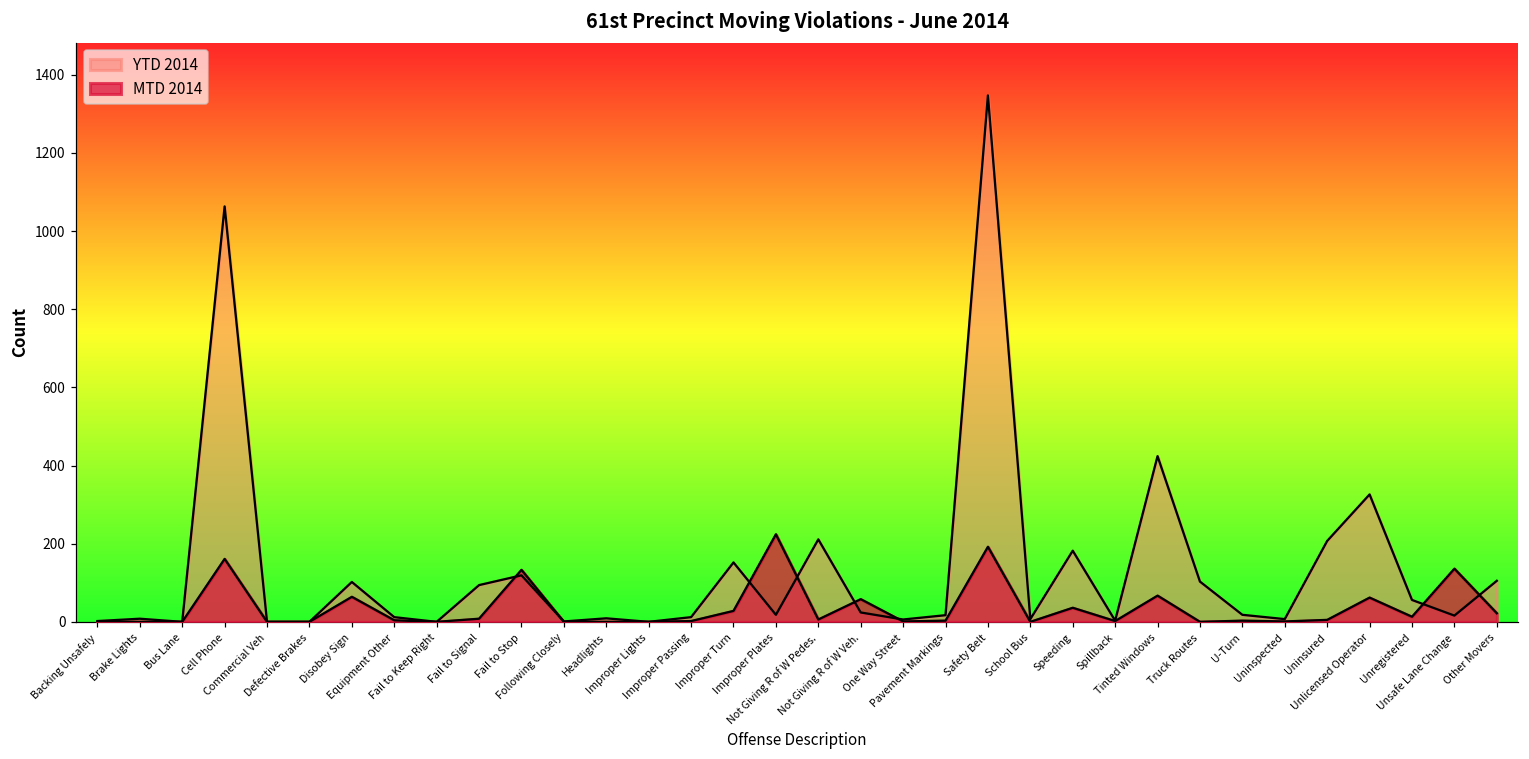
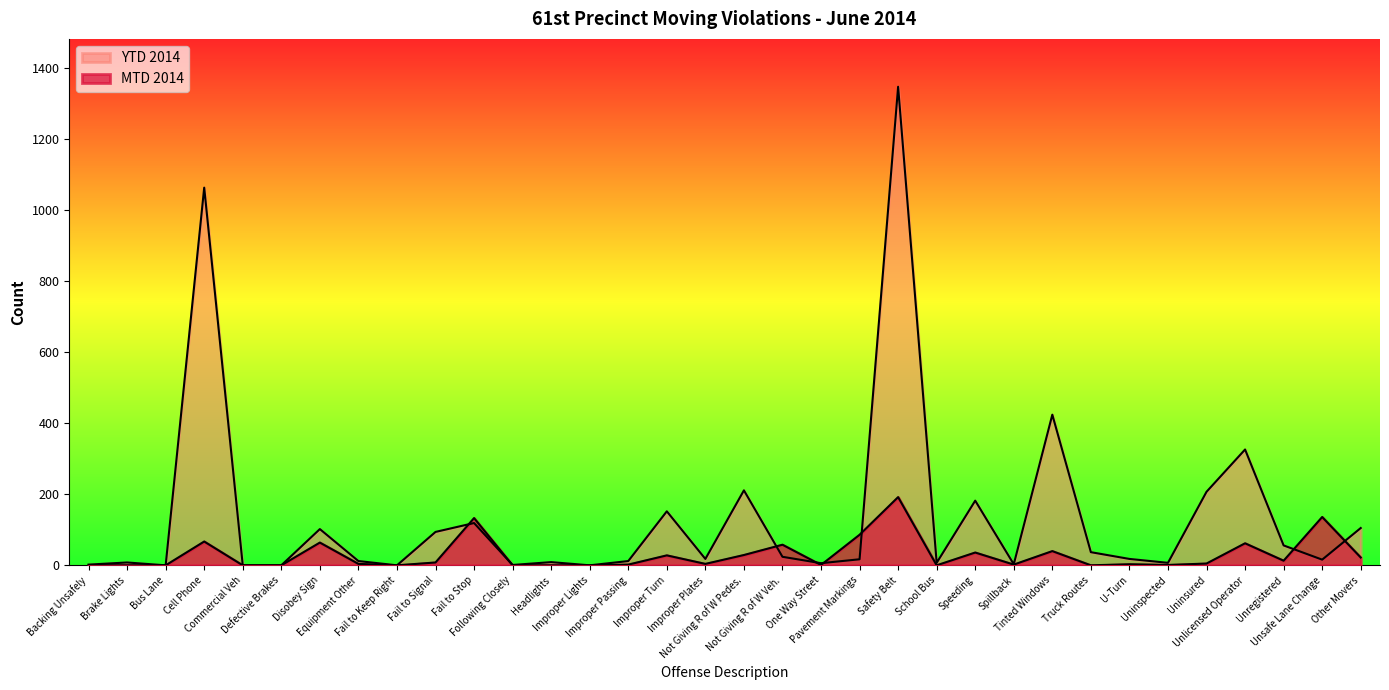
  {
    "YTD 2014": {
      "Brake Lights": 10,
      "Cell Phone": 1060,
      "Disobey Sign": 100,
      "Equipment Other": 10,
      "Fail to Signal": 90,
      "Fail to Stop": 120,
      "Headlights": 10,
      "Improper Passing": 10,
      "Improper Turn": 150,
      "Improper Plates": 20,
      "Not Giving R of W Pedes.": 210,
      "Not Giving R of W Veh.": 20,
      "Pavement Markings": 20,
      "Safety Belt": 1350,
      "Speeding": 180,
      "Tinted Windows": 420,
-     "Truck Routes": 100,
+     "Truck Routes": 40,
      "U-Turn": 20,
      "Uninsured": 210,
      "Unlicensed Operator": 330,
      "Unregistered": 60,
      "Unsafe Lane Change": 20,
      "Other Movers": 110
    },
    "MTD 2014": {
      "Brake Lights": 0,
-     "Cell Phone": 160,
+     "Cell Phone": 70,
      "Disobey Sign": 60,
      "Equipment Other": 0,
      "Fail to Signal": 10,
      "Fail to Stop": 130,
      "Headlights": 0,
      "Improper Passing": 0,
      "Improper Turn": 30,
-     "Improper Plates": 220,
-     "Not Giving R of W Pedes.": 10,
+     "Improper Plates": 0,
+     "Not Giving R of W Pedes.": 30,
      "Not Giving R of W Veh.": 60,
-     "Pavement Markings": 0,
+     "Pavement Markings": 90,
      "Safety Belt": 190,
      "Speeding": 40,
-     "Tinted Windows": 70,
+     "Tinted Windows": 40,
      "Truck Routes": 0,
      "U-Turn": 0,
      "Uninsured": 10,
      "Unlicensed Operator": 60,
      "Unregistered": 10,
      "Unsafe Lane Change": 140,
      "Other Movers": 20
    }
  }
